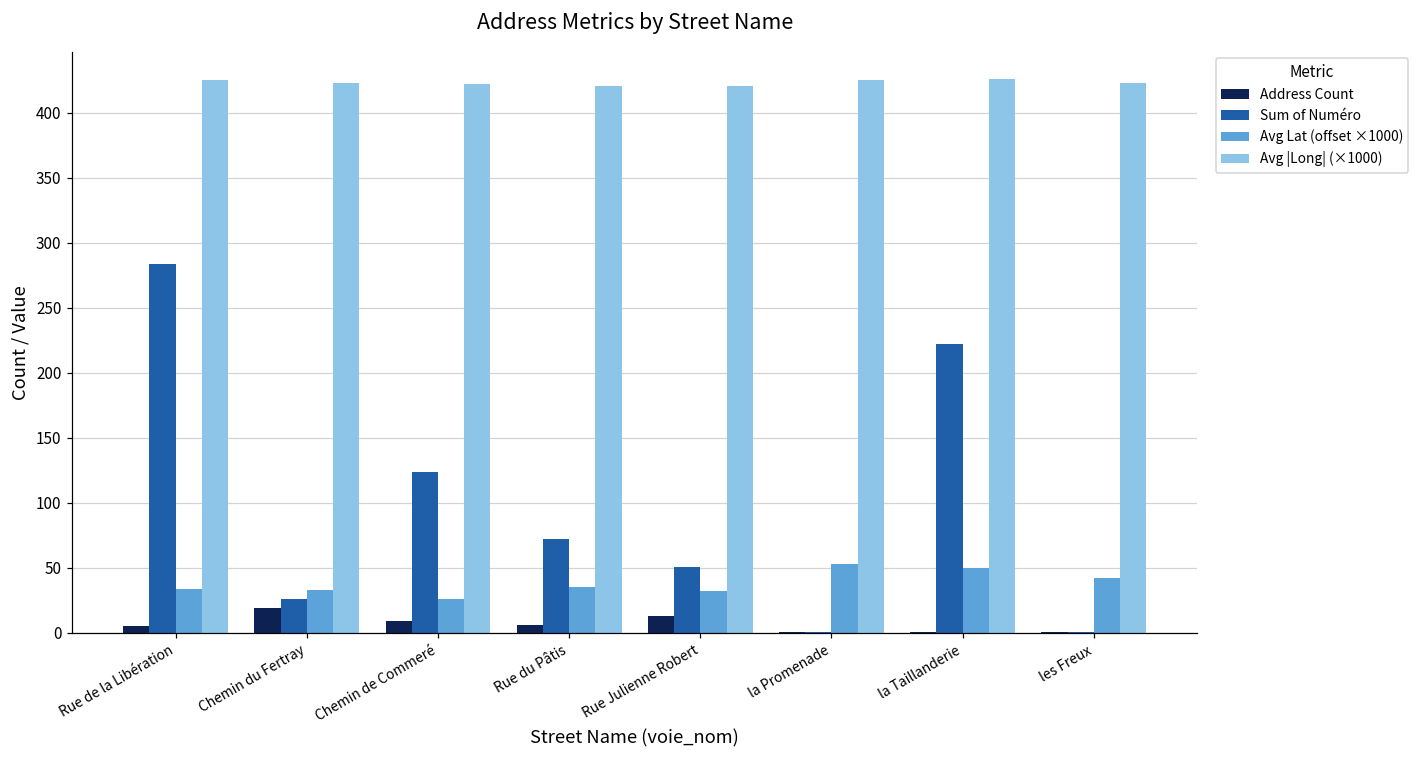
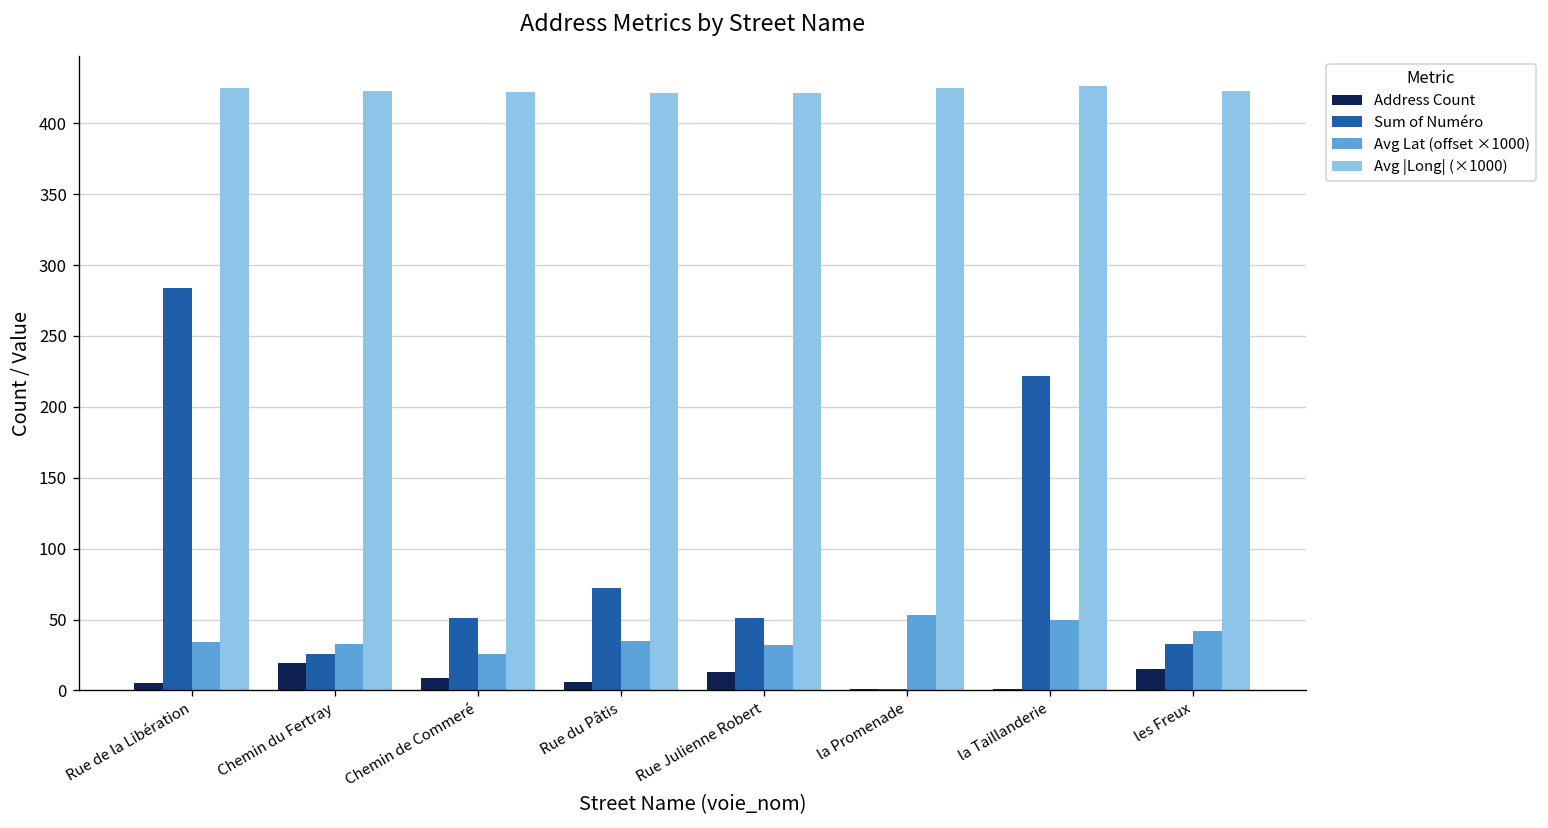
  {
    "Address Count": {
      "Rue de la Libération": 5,
      "Chemin du Fertray": 19,
      "Chemin de Commeré": 9,
      "Rue du Pâtis": 6,
      "Rue Julienne Robert": 13,
-     "les Freux": 1
+     "les Freux": 15
    },
    "Sum of Numéro": {
      "Rue de la Libération": 284,
      "Chemin du Fertray": 26,
-     "Chemin de Commeré": 124,
+     "Chemin de Commeré": 51,
      "Rue du Pâtis": 72,
      "Rue Julienne Robert": 51,
      "la Taillanderie": 222,
-     "les Freux": 1
+     "les Freux": 33
    },
    "Avg Lat (offset ×1000)": {
      "Rue de la Libération": 34,
      "Chemin du Fertray": 33,
      "Chemin de Commeré": 26,
      "Rue du Pâtis": 35,
      "Rue Julienne Robert": 32,
      "la Promenade": 53,
      "la Taillanderie": 50,
      "les Freux": 42
    },
    "Avg |Long| (×1000)": {
      "Rue de la Libération": 425,
      "Chemin du Fertray": 423,
      "Chemin de Commeré": 422,
      "Rue du Pâtis": 421,
      "Rue Julienne Robert": 421,
      "la Promenade": 425,
      "la Taillanderie": 426,
      "les Freux": 423
    }
  }
